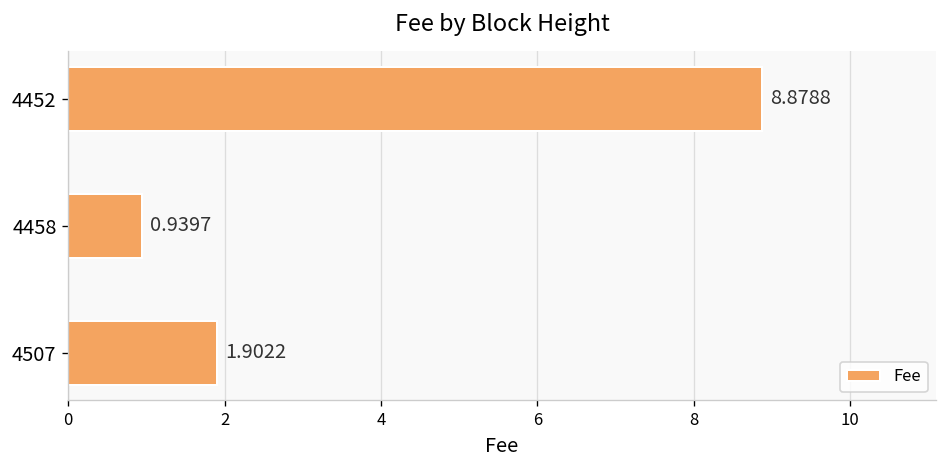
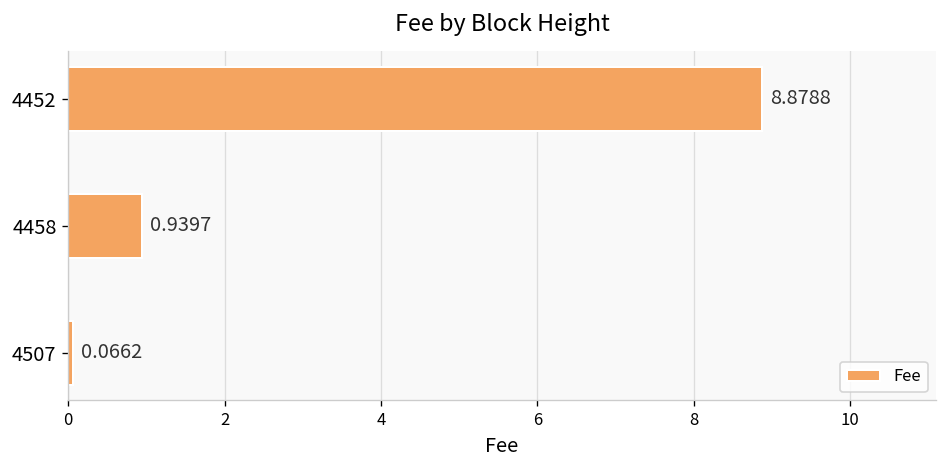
  {
    "4452": 8.8788,
    "4458": 0.9397,
-   "4507": 1.9022
+   "4507": 0.0662
  }
